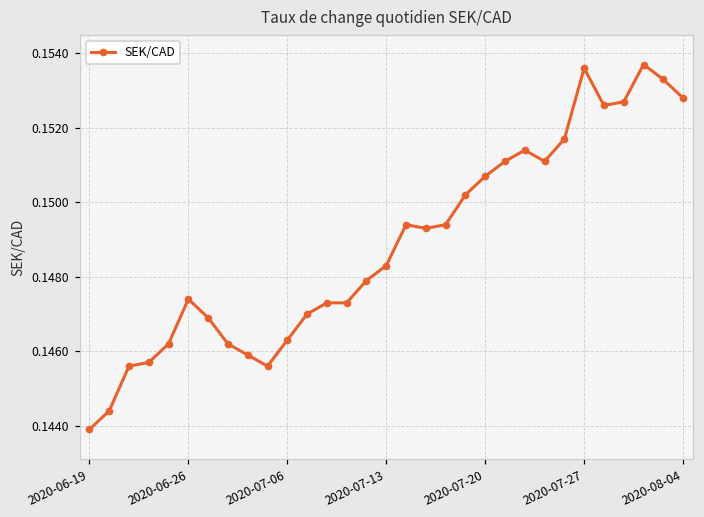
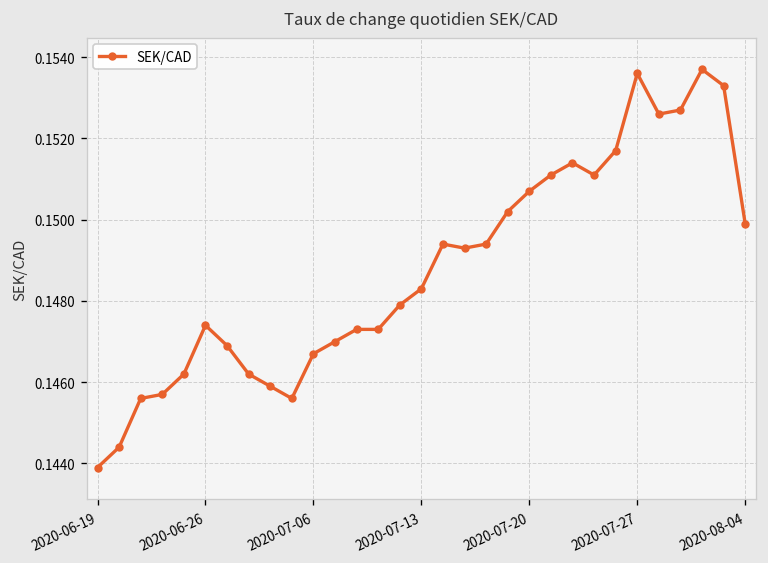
  {
    "2020-06-19": 0.1439,
    "2020-06-26": 0.1474,
-   "2020-07-06": 0.1463,
+   "2020-07-06": 0.1467,
    "2020-07-13": 0.1483,
    "2020-07-20": 0.1507,
    "2020-07-27": 0.1536,
-   "2020-08-04": 0.1528
+   "2020-08-04": 0.1499
  }
